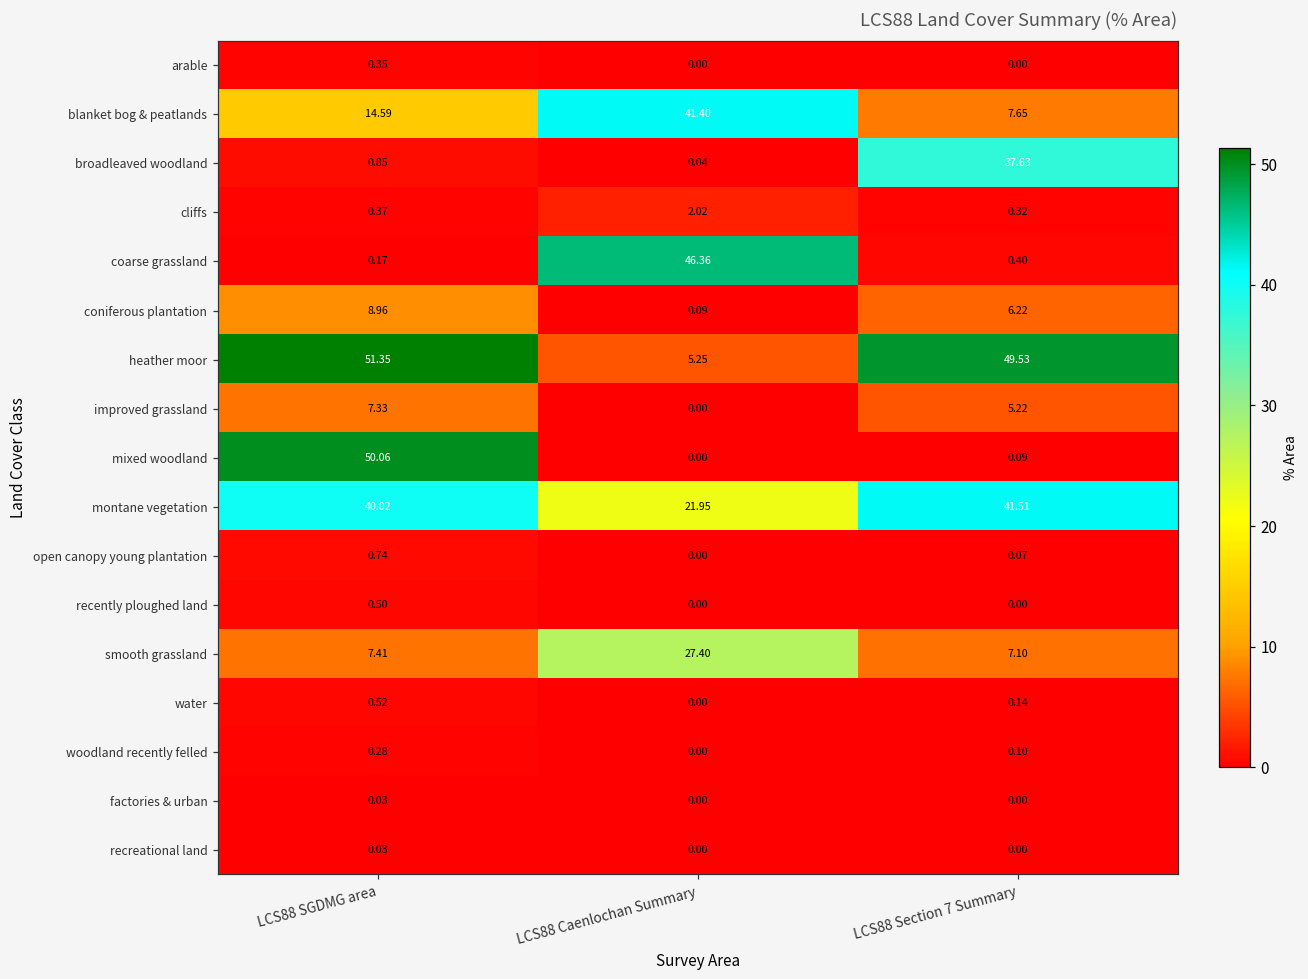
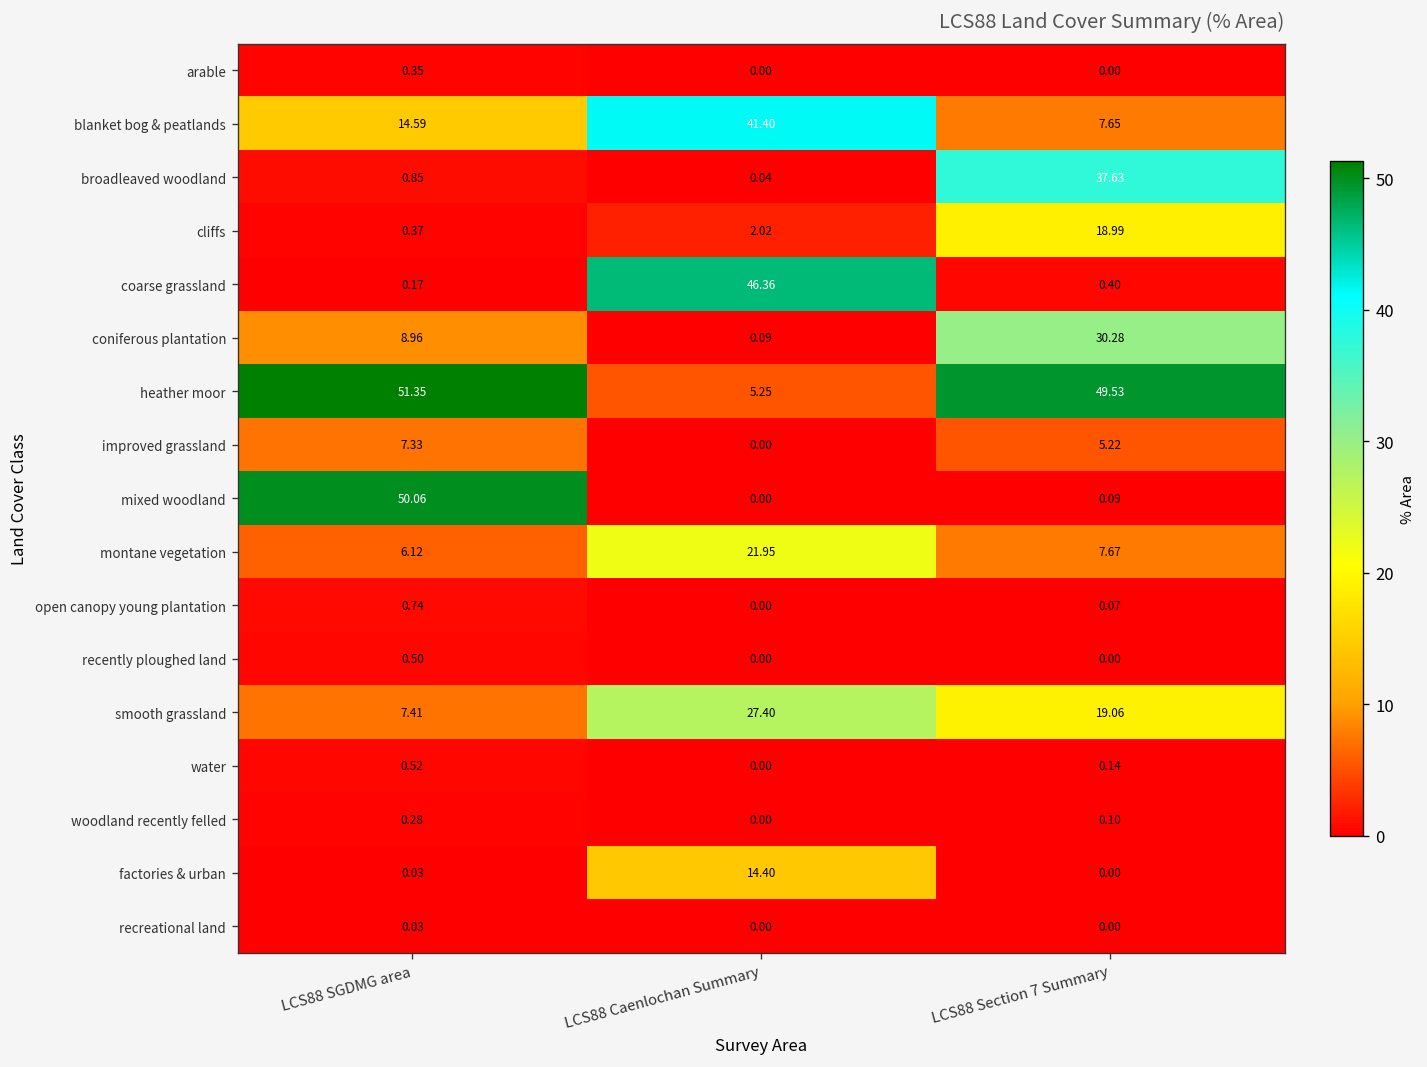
  {
    "arable": {
      "LCS88 SGDMG area": 0.35,
      "LCS88 Caenlochan Summary": 0.00,
      "LCS88 Section 7 Summary": 0.00
    },
    "blanket bog & peatlands": {
      "LCS88 SGDMG area": 14.59,
      "LCS88 Caenlochan Summary": 41.40,
      "LCS88 Section 7 Summary": 7.65
    },
    "broadleaved woodland": {
      "LCS88 SGDMG area": 0.85,
      "LCS88 Caenlochan Summary": 0.04,
      "LCS88 Section 7 Summary": 37.63
    },
    "cliffs": {
      "LCS88 SGDMG area": 0.37,
      "LCS88 Caenlochan Summary": 2.02,
-     "LCS88 Section 7 Summary": 0.32
+     "LCS88 Section 7 Summary": 18.99
    },
    "coarse grassland": {
      "LCS88 SGDMG area": 0.17,
      "LCS88 Caenlochan Summary": 46.36,
      "LCS88 Section 7 Summary": 0.40
    },
    "coniferous plantation": {
      "LCS88 SGDMG area": 8.96,
      "LCS88 Caenlochan Summary": 0.09,
-     "LCS88 Section 7 Summary": 6.22
+     "LCS88 Section 7 Summary": 30.28
    },
    "heather moor": {
      "LCS88 SGDMG area": 51.35,
      "LCS88 Caenlochan Summary": 5.25,
      "LCS88 Section 7 Summary": 49.53
    },
    "improved grassland": {
      "LCS88 SGDMG area": 7.33,
      "LCS88 Caenlochan Summary": 0.00,
      "LCS88 Section 7 Summary": 5.22
    },
    "mixed woodland": {
      "LCS88 SGDMG area": 50.06,
      "LCS88 Caenlochan Summary": 0.00,
      "LCS88 Section 7 Summary": 0.09
    },
    "montane vegetation": {
-     "LCS88 SGDMG area": 40.02,
+     "LCS88 SGDMG area": 6.12,
      "LCS88 Caenlochan Summary": 21.95,
-     "LCS88 Section 7 Summary": 41.51
+     "LCS88 Section 7 Summary": 7.67
    },
    "open canopy young plantation": {
      "LCS88 SGDMG area": 0.74,
      "LCS88 Caenlochan Summary": 0.00,
      "LCS88 Section 7 Summary": 0.07
    },
    "recently ploughed land": {
      "LCS88 SGDMG area": 0.50,
      "LCS88 Caenlochan Summary": 0.00,
      "LCS88 Section 7 Summary": 0.00
    },
    "smooth grassland": {
      "LCS88 SGDMG area": 7.41,
      "LCS88 Caenlochan Summary": 27.40,
-     "LCS88 Section 7 Summary": 7.10
+     "LCS88 Section 7 Summary": 19.06
    },
    "water": {
      "LCS88 SGDMG area": 0.52,
      "LCS88 Caenlochan Summary": 0.00,
      "LCS88 Section 7 Summary": 0.14
    },
    "woodland recently felled": {
      "LCS88 SGDMG area": 0.28,
      "LCS88 Caenlochan Summary": 0.00,
      "LCS88 Section 7 Summary": 0.10
    },
    "factories & urban": {
      "LCS88 SGDMG area": 0.03,
-     "LCS88 Caenlochan Summary": 0.00,
+     "LCS88 Caenlochan Summary": 14.40,
      "LCS88 Section 7 Summary": 0.00
    },
    "recreational land": {
      "LCS88 SGDMG area": 0.03,
      "LCS88 Caenlochan Summary": 0.00,
      "LCS88 Section 7 Summary": 0.00
    }
  }
